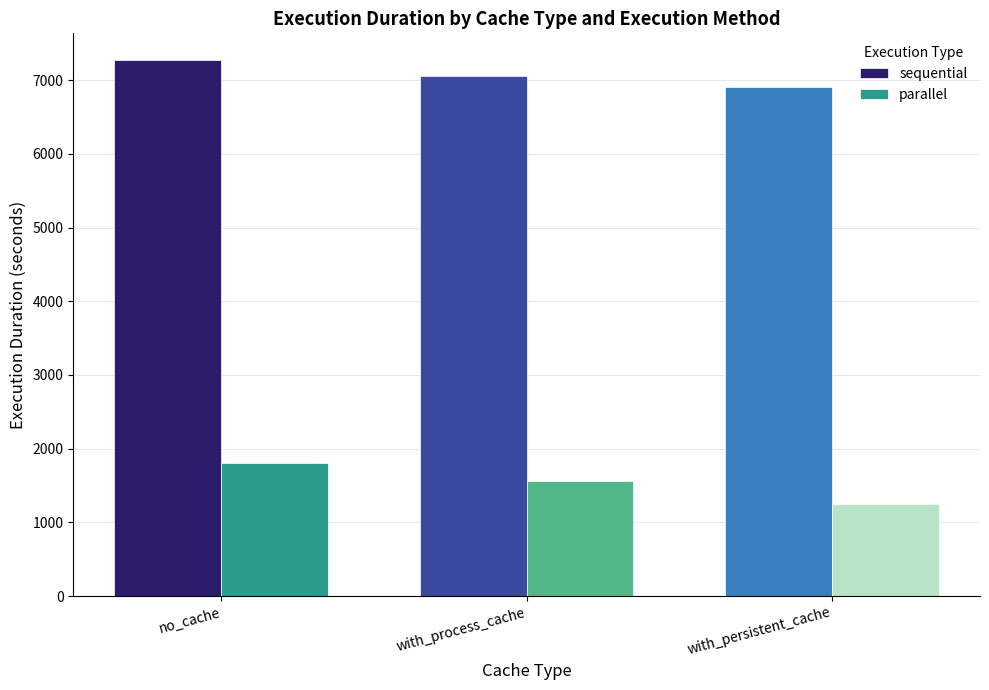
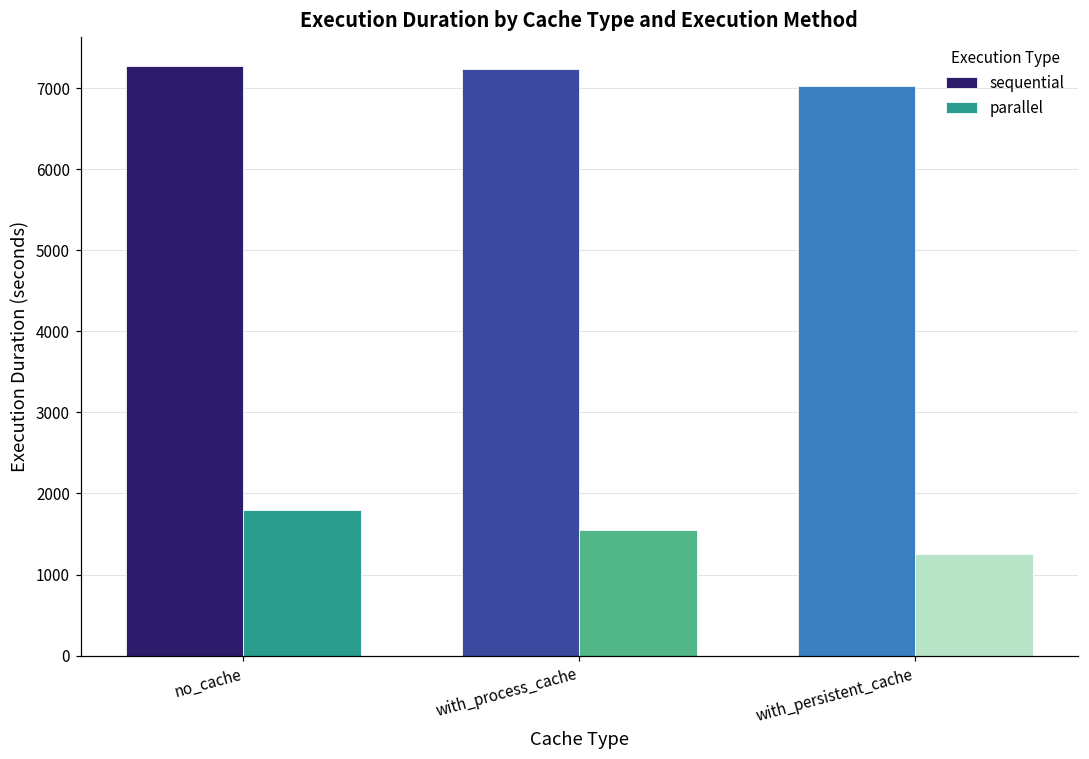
  {
    "sequential": {
      "no_cache": 7300,
-     "with_process_cache": 7100,
-     "with_persistent_cache": 6900
+     "with_process_cache": 7200,
+     "with_persistent_cache": 7000
    },
    "parallel": {
      "no_cache": 1800,
      "with_process_cache": 1600,
      "with_persistent_cache": 1200
    }
  }
